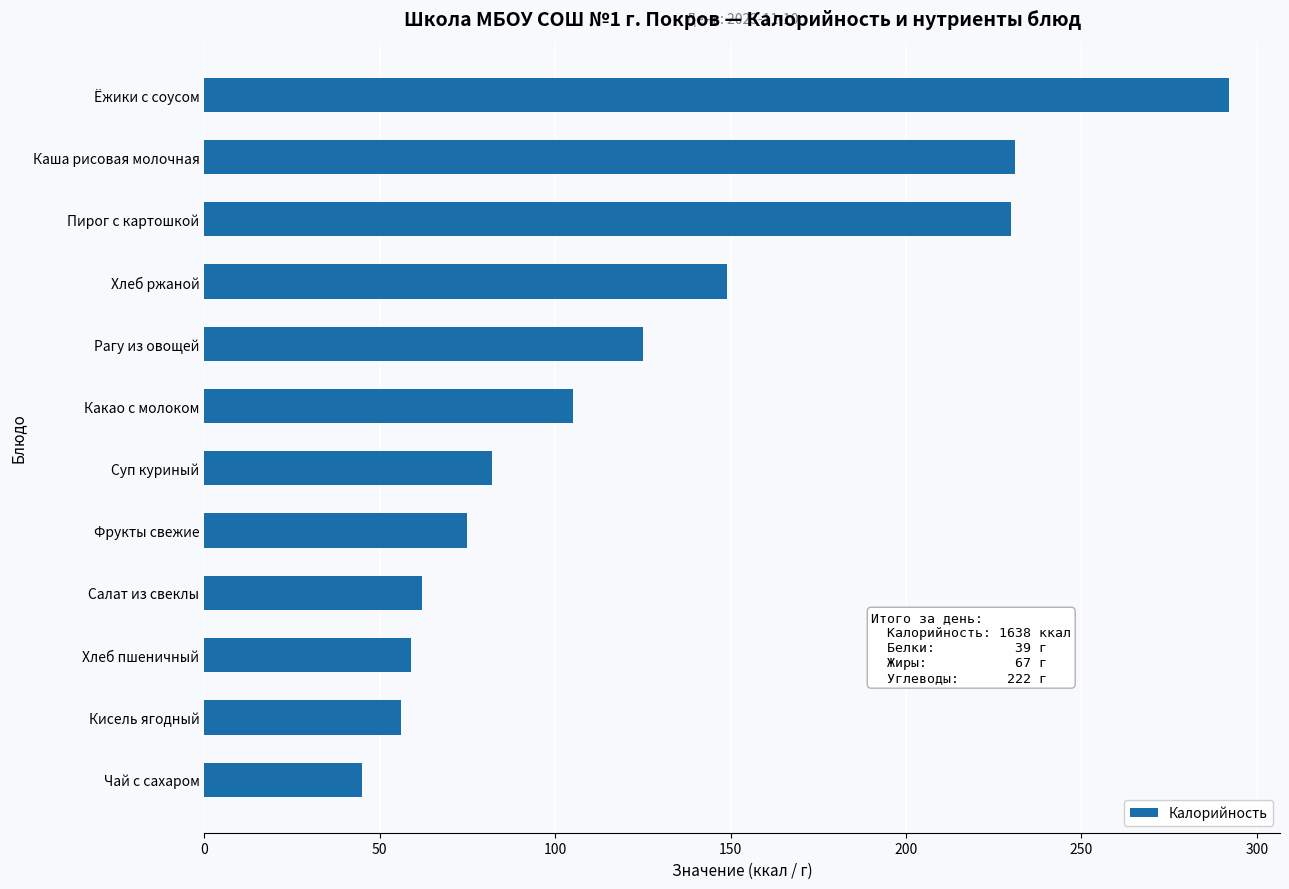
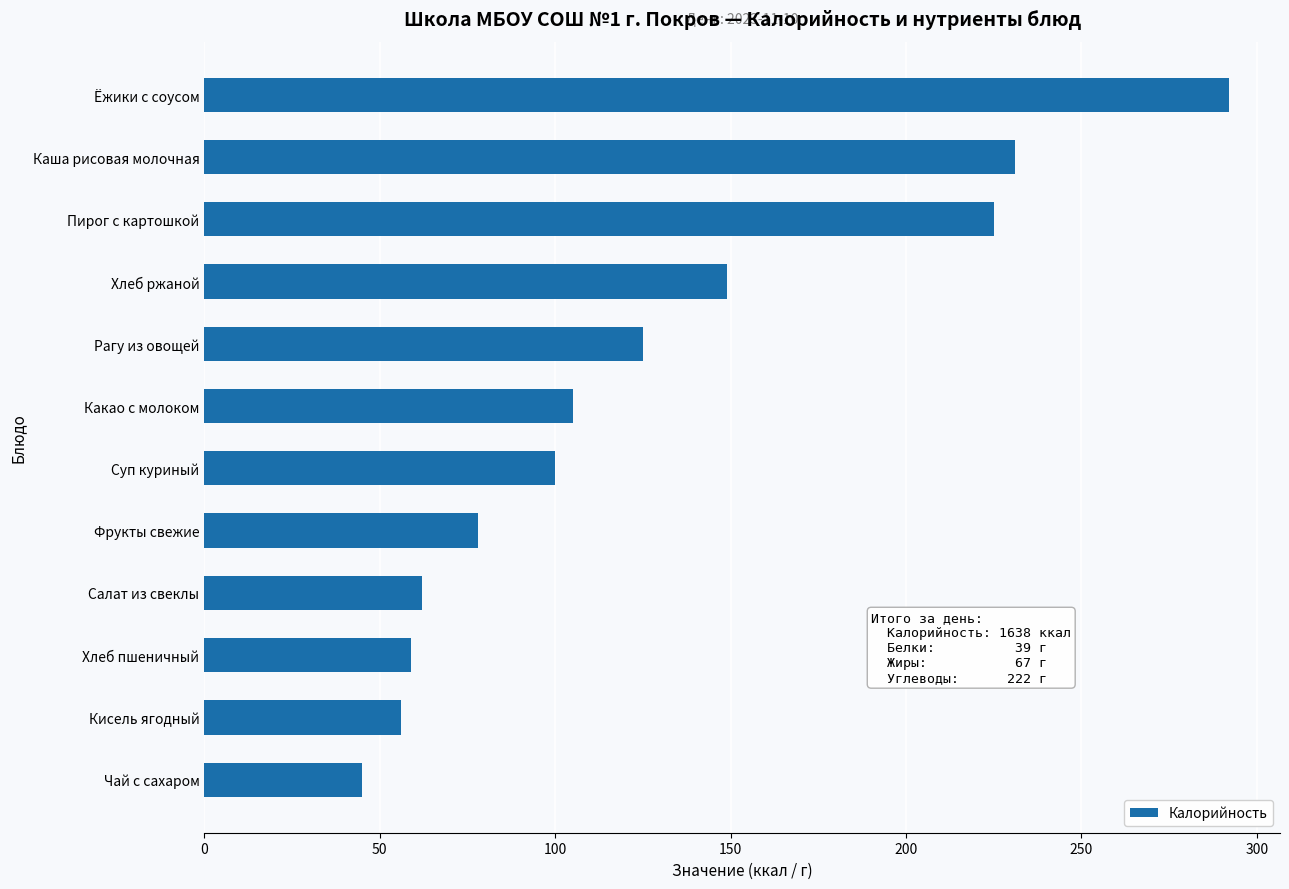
  {
    "Ёжики с соусом": 292,
    "Каша рисовая молочная": 231,
-   "Пирог с картошкой": 230,
+   "Пирог с картошкой": 225,
    "Хлеб ржаной": 149,
    "Рагу из овощей": 125,
    "Какао с молоком": 105,
-   "Суп куриный": 82,
-   "Фрукты свежие": 75,
+   "Суп куриный": 100,
+   "Фрукты свежие": 78,
    "Салат из свеклы": 62,
    "Хлеб пшеничный": 59,
    "Кисель ягодный": 56,
    "Чай с сахаром": 45
  }
